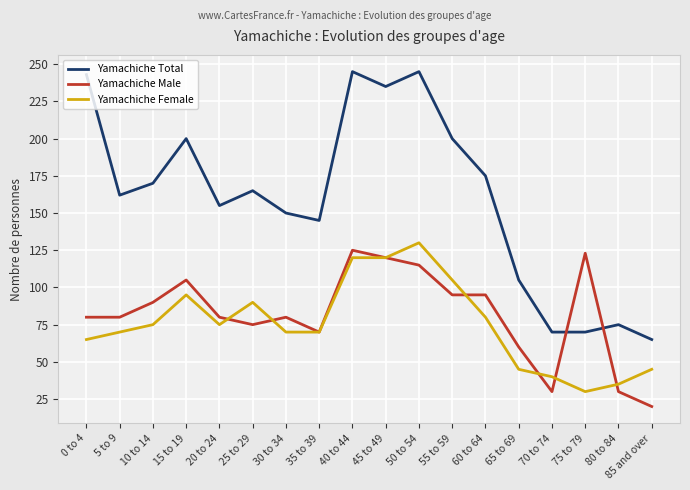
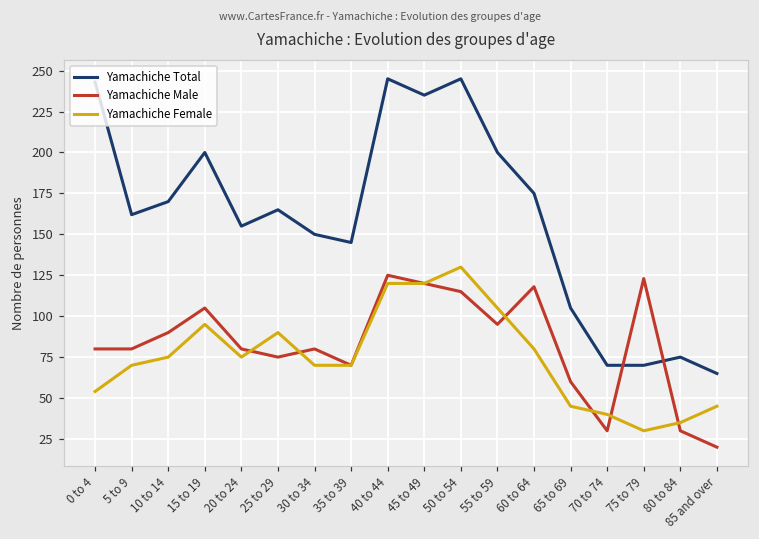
  {
    "Yamachiche Total": {
      "5 to 9": 162,
      "10 to 14": 170,
      "15 to 19": 200,
      "20 to 24": 155,
      "25 to 29": 165,
      "30 to 34": 150,
      "35 to 39": 145,
      "40 to 44": 245,
      "45 to 49": 235,
      "50 to 54": 245,
      "55 to 59": 200,
      "60 to 64": 175,
      "65 to 69": 105,
      "70 to 74": 70,
      "75 to 79": 70,
      "80 to 84": 75,
      "85 and over": 65
    },
    "Yamachiche Male": {
      "0 to 4": 80,
      "5 to 9": 80,
      "10 to 14": 90,
      "15 to 19": 105,
      "20 to 24": 80,
      "25 to 29": 75,
      "30 to 34": 80,
      "40 to 44": 125,
      "50 to 54": 115,
      "55 to 59": 95,
-     "60 to 64": 95,
+     "60 to 64": 118,
      "65 to 69": 60,
      "70 to 74": 30,
      "75 to 79": 123,
      "80 to 84": 30,
      "85 and over": 20
    },
    "Yamachiche Female": {
-     "0 to 4": 65,
+     "0 to 4": 54,
      "5 to 9": 70,
      "10 to 14": 75,
      "15 to 19": 95,
      "20 to 24": 75,
      "25 to 29": 90,
      "30 to 34": 70,
      "40 to 44": 120,
      "50 to 54": 130,
      "55 to 59": 105,
      "60 to 64": 80,
      "65 to 69": 45,
      "70 to 74": 40,
      "75 to 79": 30,
      "80 to 84": 35,
      "85 and over": 45
    }
  }
